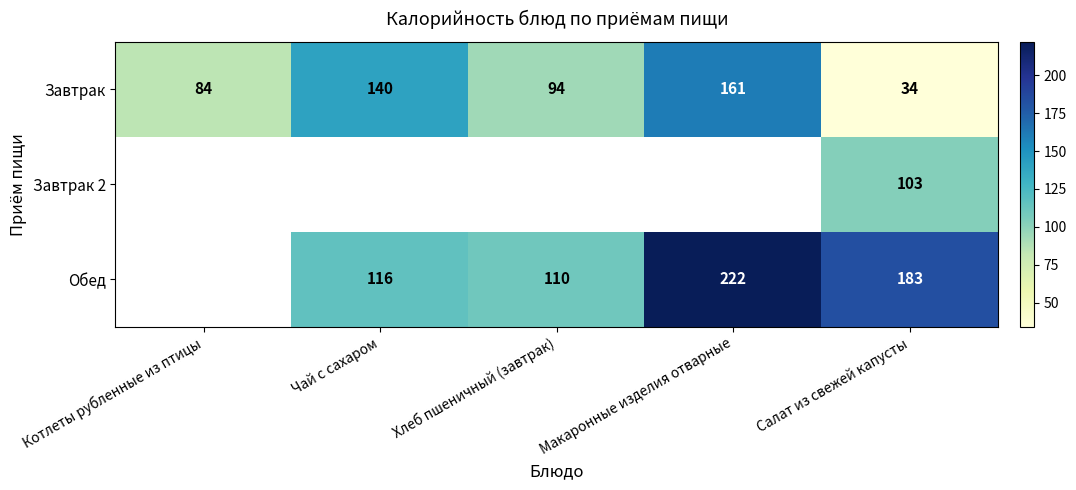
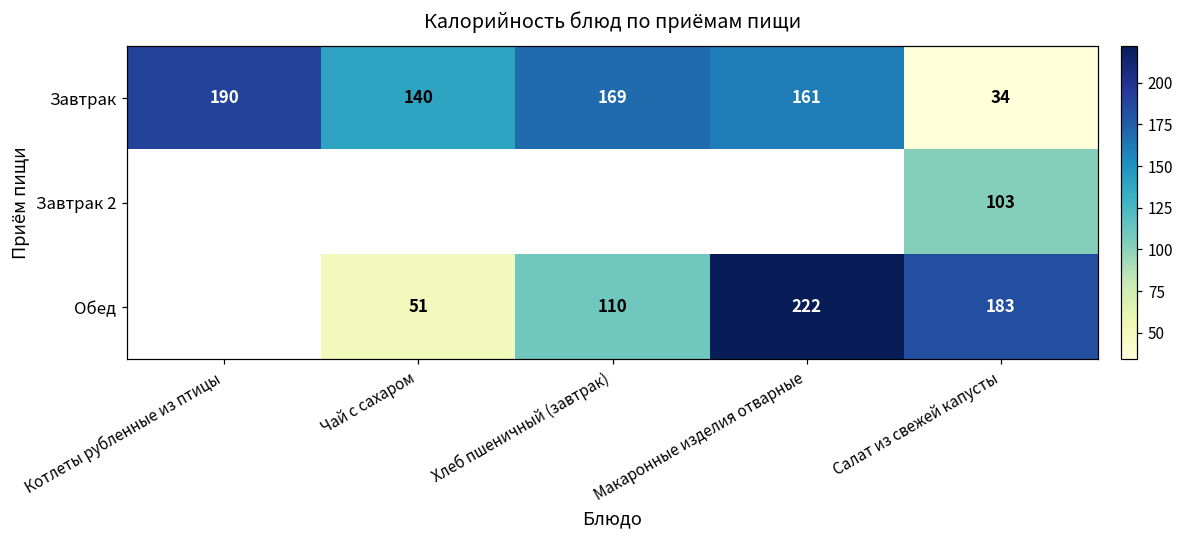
  {
    "Завтрак": {
-     "Котлеты рубленные из птицы": 84,
+     "Котлеты рубленные из птицы": 190,
      "Чай с сахаром": 140,
-     "Хлеб пшеничный (завтрак)": 94,
+     "Хлеб пшеничный (завтрак)": 169,
      "Макаронные изделия отварные": 161,
      "Салат из свежей капусты": 34
    },
    "Завтрак 2": {
      "Салат из свежей капусты": 103
    },
    "Обед": {
-     "Чай с сахаром": 116,
+     "Чай с сахаром": 51,
      "Хлеб пшеничный (завтрак)": 110,
      "Макаронные изделия отварные": 222,
      "Салат из свежей капусты": 183
    }
  }
